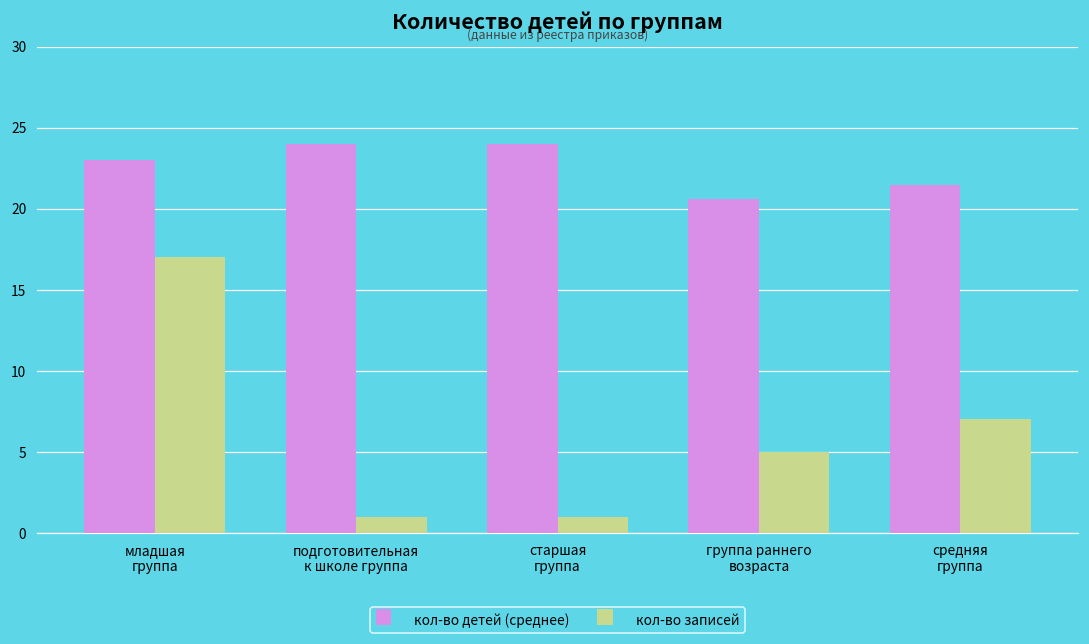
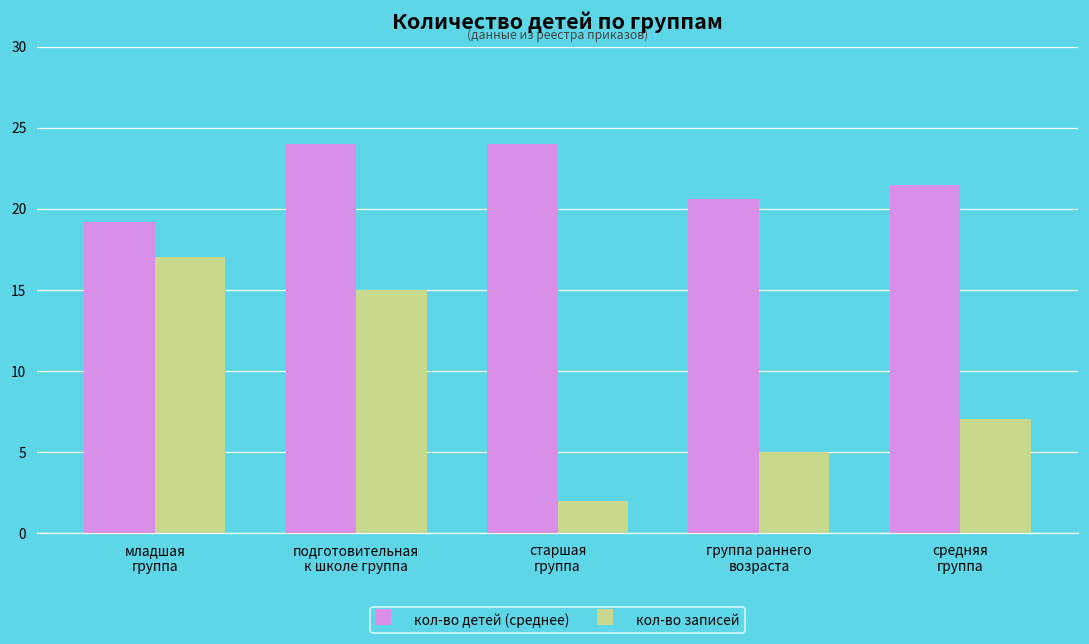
  {
    "кол-во детей (среднее)": {
-     "младшая группа": 23.0,
+     "младшая группа": 19.2,
      "подготовительная к школе группа": 24.0,
      "старшая группа": 24.0,
      "группа раннего возраста": 20.6,
      "средняя группа": 21.5
    },
    "кол-во записей": {
      "младшая группа": 17,
-     "подготовительная к школе группа": 1,
-     "старшая группа": 1,
+     "подготовительная к школе группа": 15,
+     "старшая группа": 2,
      "группа раннего возраста": 5,
      "средняя группа": 7
    }
  }
